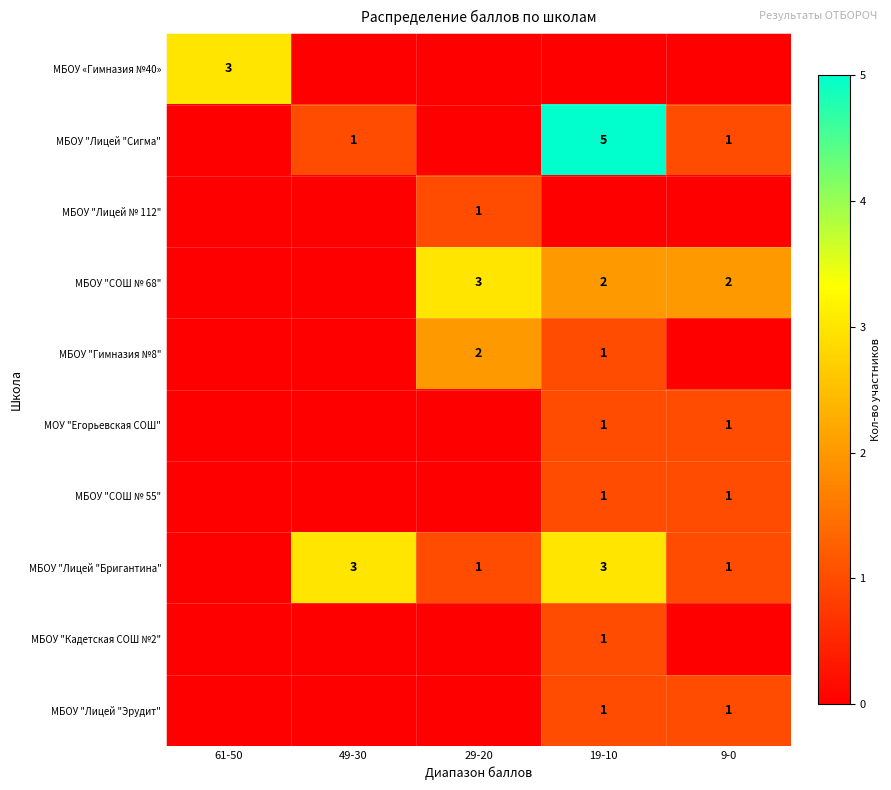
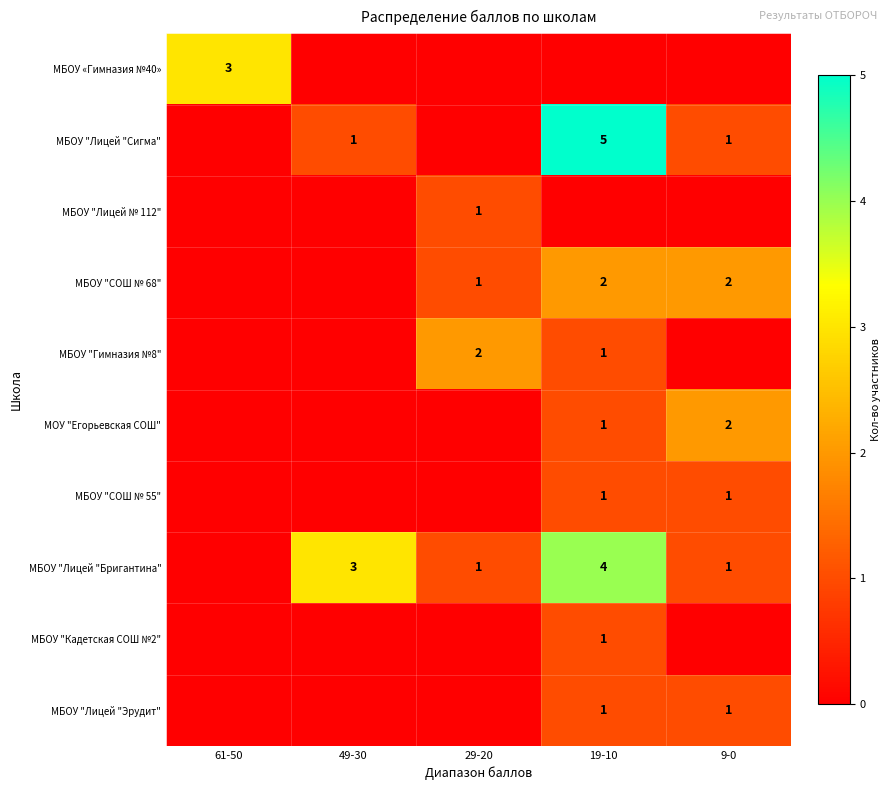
  {
    "МБОУ «Гимназия №40»": {
      "61-50": 3
    },
    "МБОУ \"Лицей \"Сигма\"": {
      "49-30": 1,
      "19-10": 5,
      "9-0": 1
    },
    "МБОУ \"Лицей № 112\"": {
      "29-20": 1
    },
    "МБОУ \"СОШ № 68\"": {
-     "29-20": 3,
+     "29-20": 1,
      "19-10": 2,
      "9-0": 2
    },
    "МБОУ \"Гимназия №8\"": {
      "29-20": 2,
      "19-10": 1
    },
    "МОУ \"Егорьевская СОШ\"": {
      "19-10": 1,
-     "9-0": 1
+     "9-0": 2
    },
    "МБОУ \"СОШ № 55\"": {
      "19-10": 1,
      "9-0": 1
    },
    "МБОУ \"Лицей \"Бригантина\"": {
      "49-30": 3,
      "29-20": 1,
-     "19-10": 3,
+     "19-10": 4,
      "9-0": 1
    },
    "МБОУ \"Кадетская СОШ №2\"": {
      "19-10": 1
    },
    "МБОУ \"Лицей \"Эрудит\"": {
      "19-10": 1,
      "9-0": 1
    }
  }
